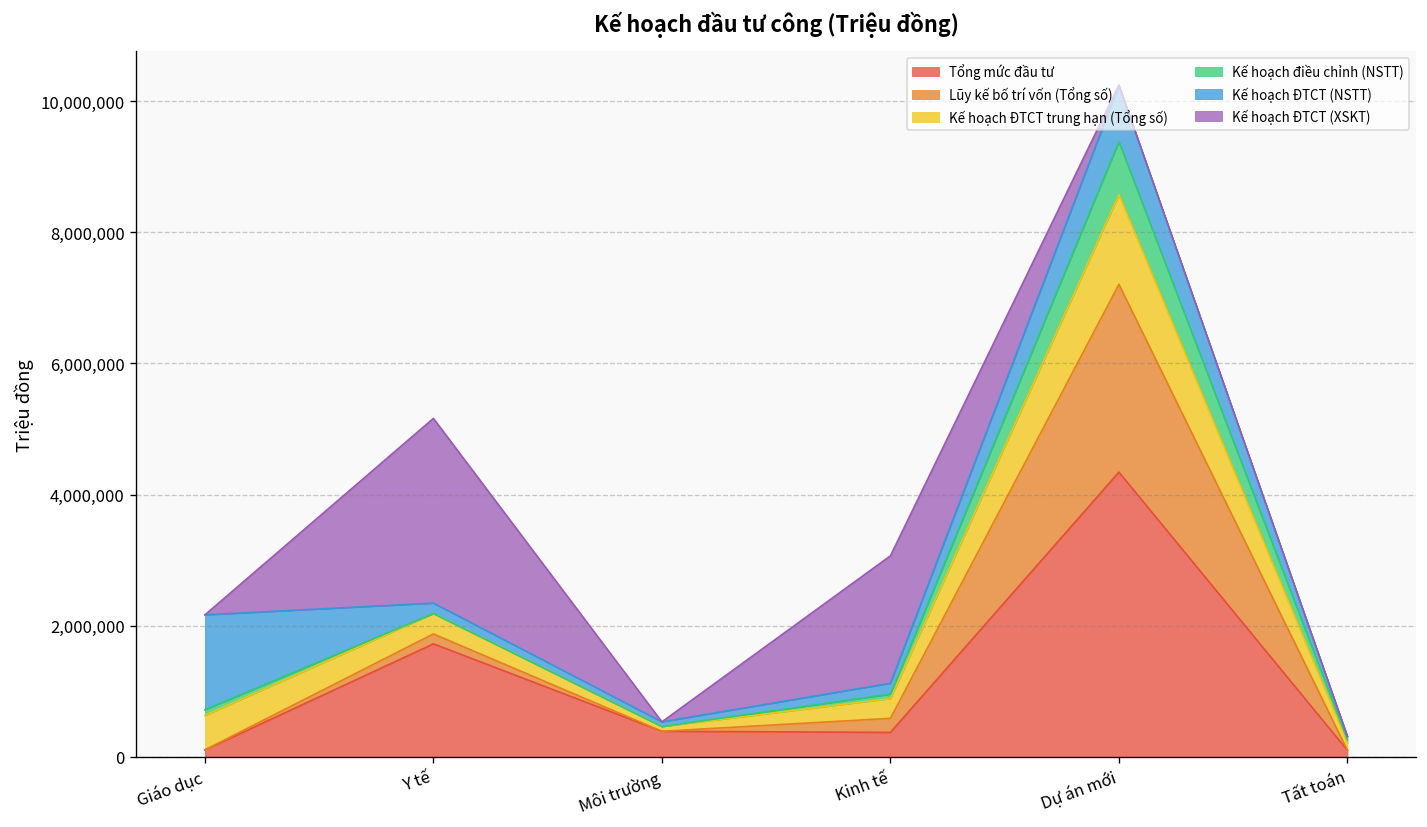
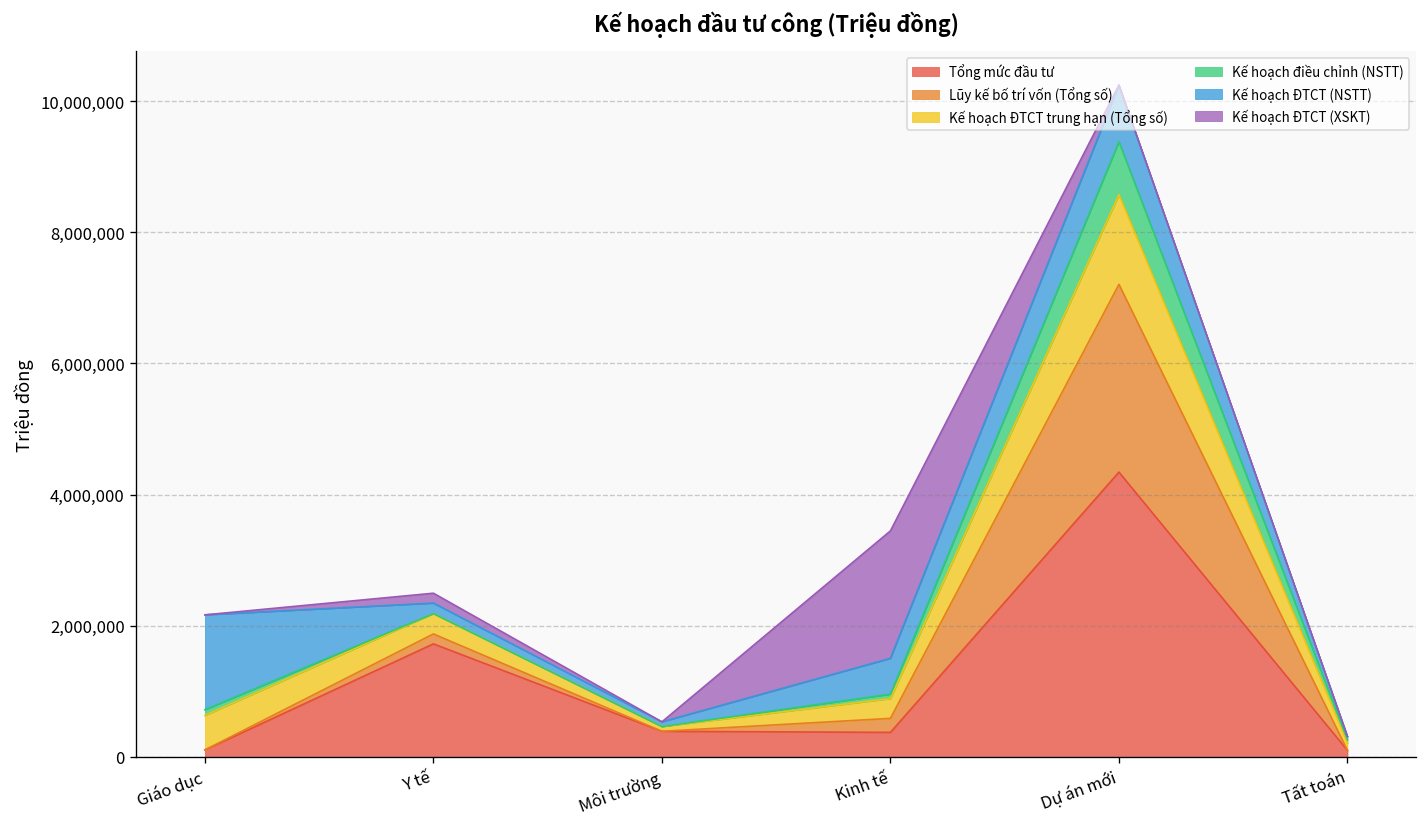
  {
    "Kế hoạch ĐTCT trung hạn (Tổng số)": {
      "Giáo dục": "500,000",
      "Kinh tế": "300,000",
      "Dự án mới": "1,400,000",
      "Tất toán": "100,000"
    },
    "Kế hoạch điều chỉnh (NSTT)": {
      "Giáo dục": "100,000",
      "Kinh tế": "100,000",
      "Dự án mới": "800,000",
      "Tất toán": "100,000"
    },
    "Kế hoạch ĐTCT (NSTT)": {
      "Y tế": "200,000",
-     "Kinh tế": "200,000"
+     "Kinh tế": "500,000"
    },
    "Kế hoạch ĐTCT (XSKT)": {
-     "Y tế": "2,800,000",
+     "Y tế": "200,000",
      "Kinh tế": "1,900,000"
    }
  }
